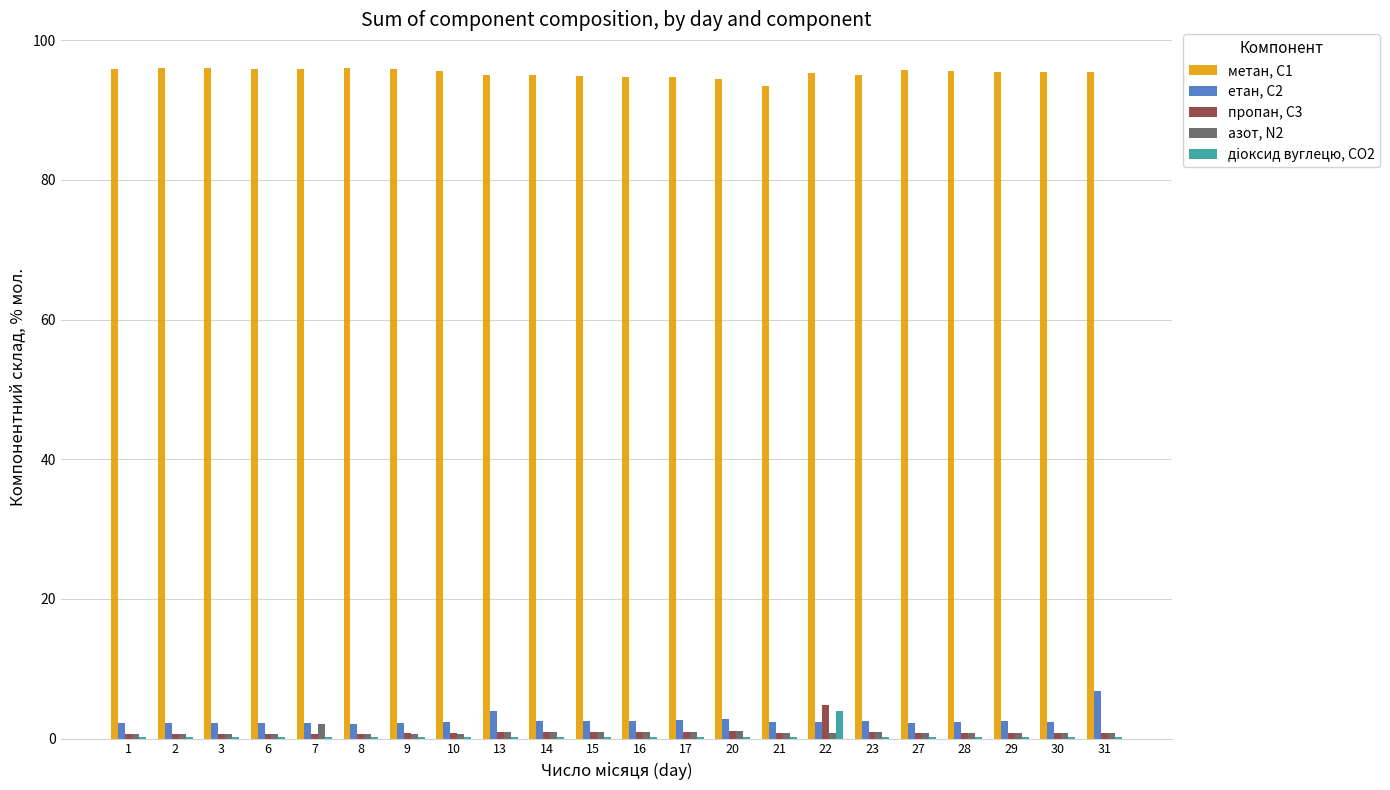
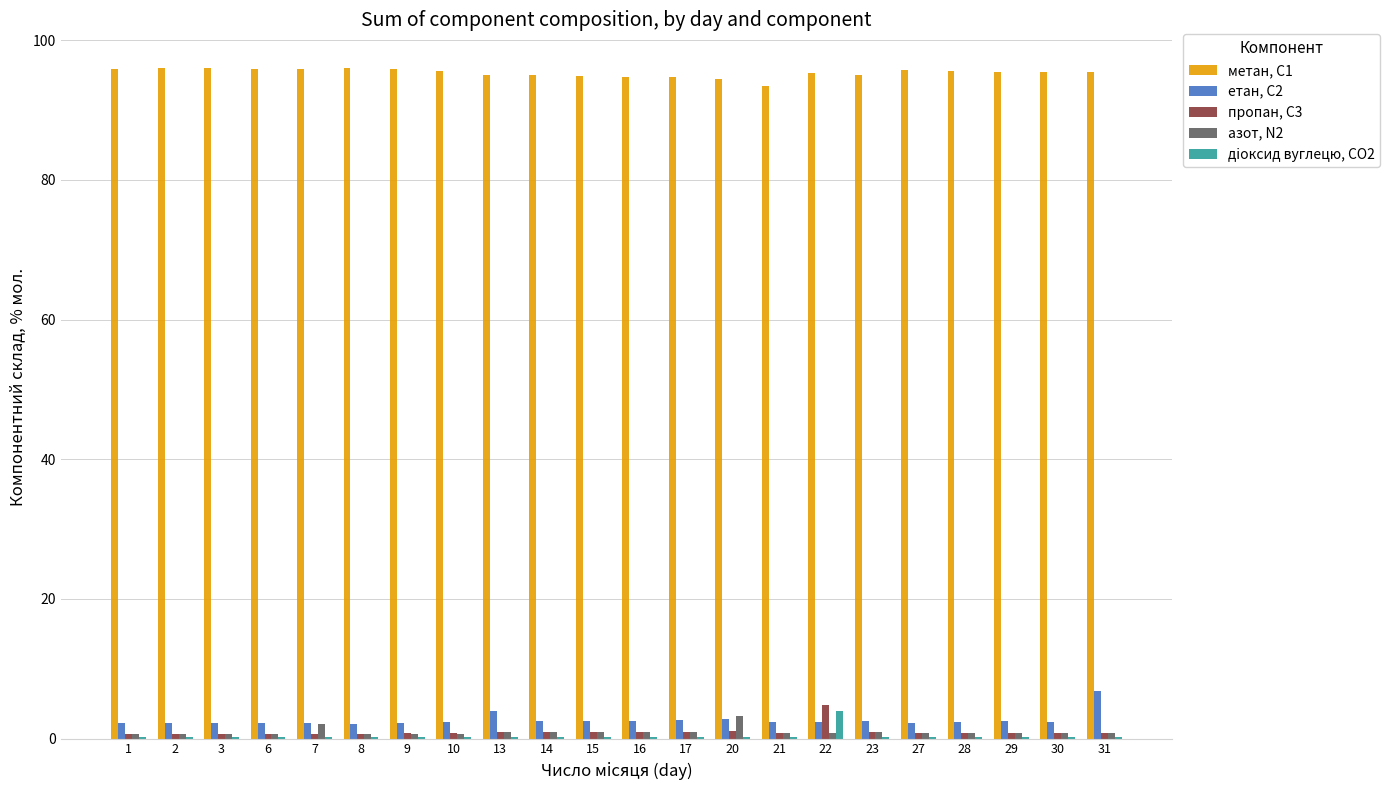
  {
    "метан, С1": {
      "1": 96,
      "2": 96,
      "3": 96,
      "6": 96,
      "7": 96,
      "8": 96,
      "9": 96,
      "10": 96,
      "13": 95,
      "14": 95,
      "15": 95,
      "16": 95,
      "17": 95,
      "20": 94,
      "21": 93,
      "22": 95,
      "23": 95,
      "27": 96,
      "28": 96,
      "29": 95,
      "30": 95,
      "31": 95
    },
    "етан, С2": {
      "1": 2,
      "2": 2,
      "3": 2,
      "6": 2,
      "7": 2,
      "8": 2,
      "9": 2,
      "10": 2,
      "13": 4,
      "14": 2,
      "15": 3,
      "16": 3,
      "17": 3,
      "20": 3,
      "21": 2,
      "22": 2,
      "23": 3,
      "27": 2,
      "28": 2,
      "29": 2,
      "30": 2,
      "31": 7
    },
    "пропан, С3": {
      "1": 1,
      "2": 1,
      "3": 1,
      "6": 1,
      "7": 1,
      "8": 1,
      "9": 1,
      "10": 1,
      "13": 1,
      "14": 1,
      "15": 1,
      "16": 1,
      "17": 1,
      "20": 1,
      "21": 1,
      "22": 5,
      "23": 1,
      "27": 1,
      "28": 1,
      "29": 1,
      "30": 1,
      "31": 1
    },
    "азот, N2": {
      "1": 1,
      "2": 1,
      "3": 1,
      "6": 1,
      "7": 2,
      "8": 1,
      "9": 1,
      "10": 1,
      "13": 1,
      "14": 1,
      "15": 1,
      "16": 1,
      "17": 1,
-     "20": 1,
+     "20": 3,
      "21": 1,
      "22": 1,
      "23": 1,
      "27": 1,
      "28": 1,
      "29": 1,
      "30": 1,
      "31": 1
    },
    "діоксид вуглецю, CО2": {
      "22": 4
    }
  }
